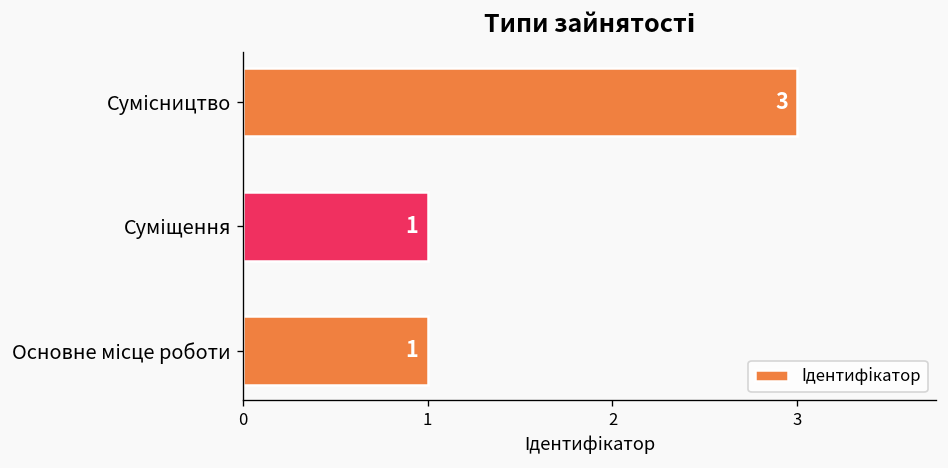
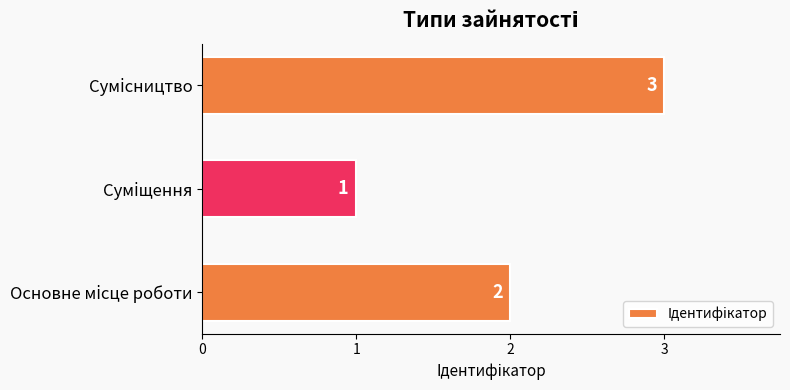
  {
    "Сумісництво": 3,
    "Суміщення": 1,
-   "Основне місце роботи": 1
+   "Основне місце роботи": 2
  }
